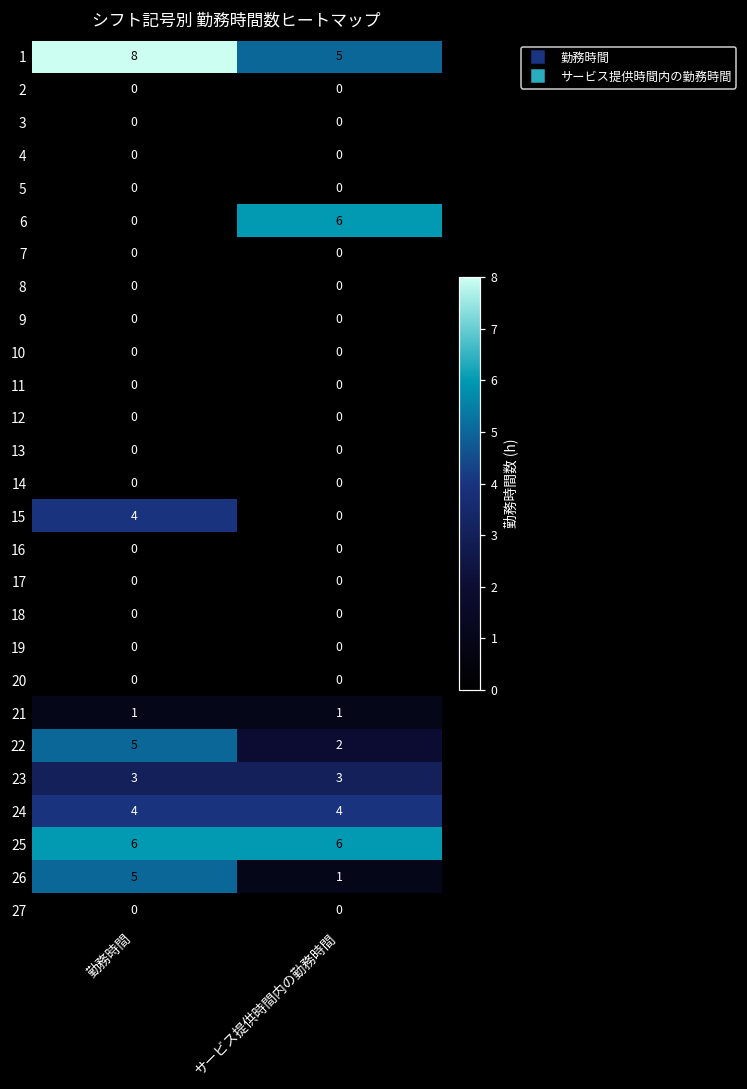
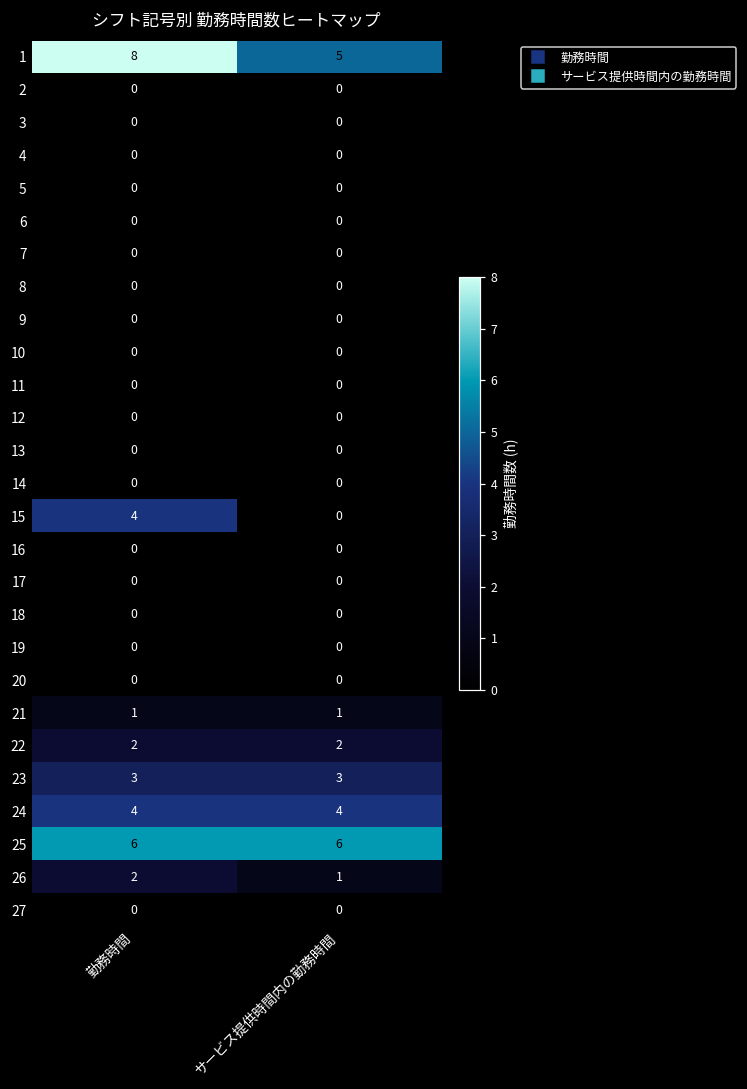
  {
    "1": {
      "勤務時間": 8,
      "サービス提供時間内の勤務時間": 5
    },
    "2": {
      "勤務時間": 0,
      "サービス提供時間内の勤務時間": 0
    },
    "3": {
      "勤務時間": 0,
      "サービス提供時間内の勤務時間": 0
    },
    "4": {
      "勤務時間": 0,
      "サービス提供時間内の勤務時間": 0
    },
    "5": {
      "勤務時間": 0,
      "サービス提供時間内の勤務時間": 0
    },
    "6": {
      "勤務時間": 0,
-     "サービス提供時間内の勤務時間": 6
+     "サービス提供時間内の勤務時間": 0
    },
    "7": {
      "勤務時間": 0,
      "サービス提供時間内の勤務時間": 0
    },
    "8": {
      "勤務時間": 0,
      "サービス提供時間内の勤務時間": 0
    },
    "9": {
      "勤務時間": 0,
      "サービス提供時間内の勤務時間": 0
    },
    "10": {
      "勤務時間": 0,
      "サービス提供時間内の勤務時間": 0
    },
    "11": {
      "勤務時間": 0,
      "サービス提供時間内の勤務時間": 0
    },
    "12": {
      "勤務時間": 0,
      "サービス提供時間内の勤務時間": 0
    },
    "13": {
      "勤務時間": 0,
      "サービス提供時間内の勤務時間": 0
    },
    "14": {
      "勤務時間": 0,
      "サービス提供時間内の勤務時間": 0
    },
    "15": {
      "勤務時間": 4,
      "サービス提供時間内の勤務時間": 0
    },
    "16": {
      "勤務時間": 0,
      "サービス提供時間内の勤務時間": 0
    },
    "17": {
      "勤務時間": 0,
      "サービス提供時間内の勤務時間": 0
    },
    "18": {
      "勤務時間": 0,
      "サービス提供時間内の勤務時間": 0
    },
    "19": {
      "勤務時間": 0,
      "サービス提供時間内の勤務時間": 0
    },
    "20": {
      "勤務時間": 0,
      "サービス提供時間内の勤務時間": 0
    },
    "21": {
      "勤務時間": 1,
      "サービス提供時間内の勤務時間": 1
    },
    "22": {
-     "勤務時間": 5,
+     "勤務時間": 2,
      "サービス提供時間内の勤務時間": 2
    },
    "23": {
      "勤務時間": 3,
      "サービス提供時間内の勤務時間": 3
    },
    "24": {
      "勤務時間": 4,
      "サービス提供時間内の勤務時間": 4
    },
    "25": {
      "勤務時間": 6,
      "サービス提供時間内の勤務時間": 6
    },
    "26": {
-     "勤務時間": 5,
+     "勤務時間": 2,
      "サービス提供時間内の勤務時間": 1
    },
    "27": {
      "勤務時間": 0,
      "サービス提供時間内の勤務時間": 0
    }
  }
